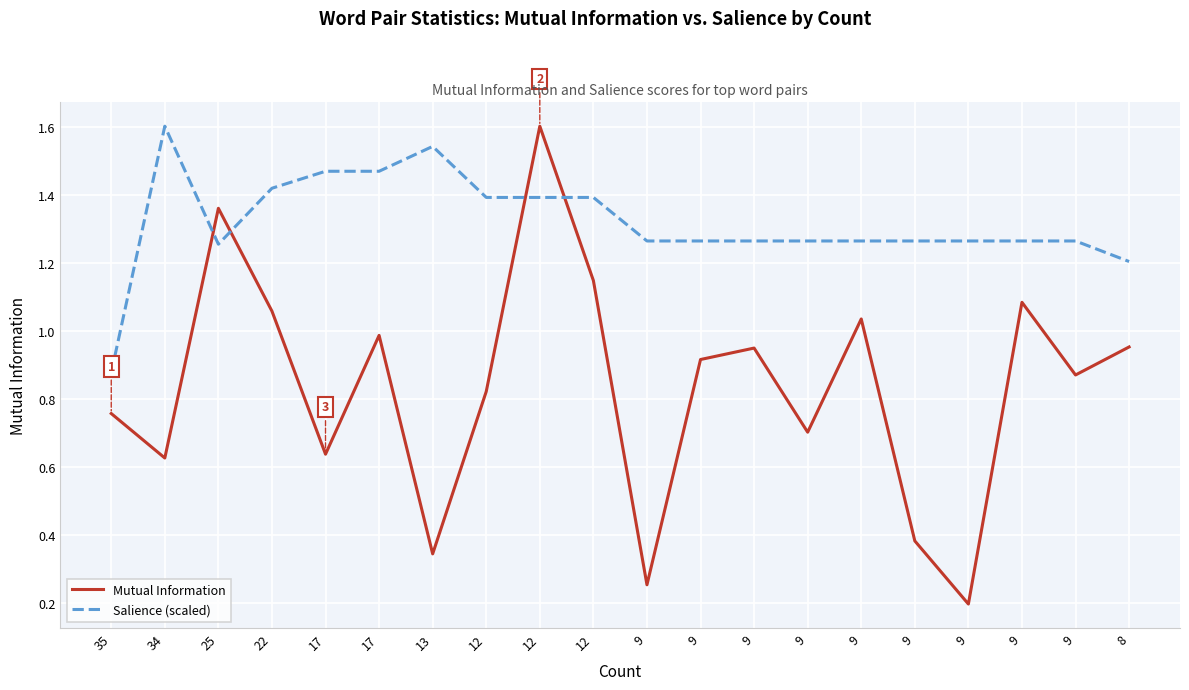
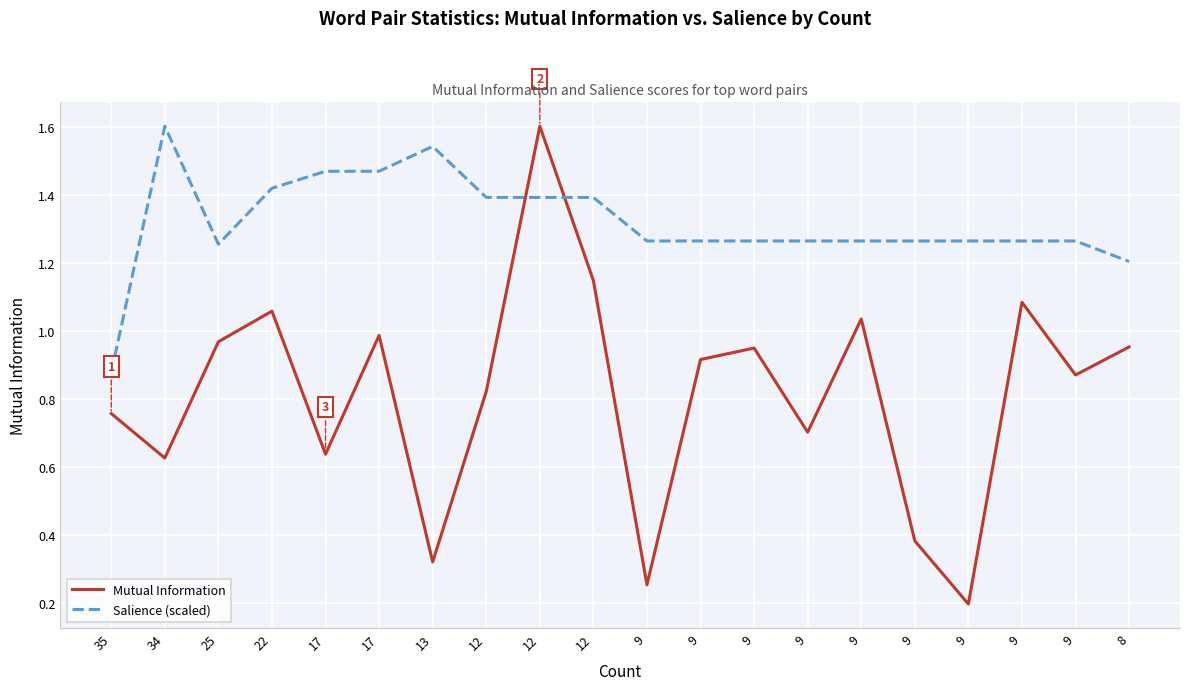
  {
    "Mutual Information": {
      "34": 0.63,
-     "25": 1.36,
+     "25": 0.97,
      "22": 1.06,
-     "13": 0.34,
+     "13": 0.32,
      "8": 0.95
    },
    "Salience (scaled)": {
      "34": 1.60,
      "25": 1.26,
      "22": 1.42,
      "13": 1.54,
      "8": 1.21
    }
  }
